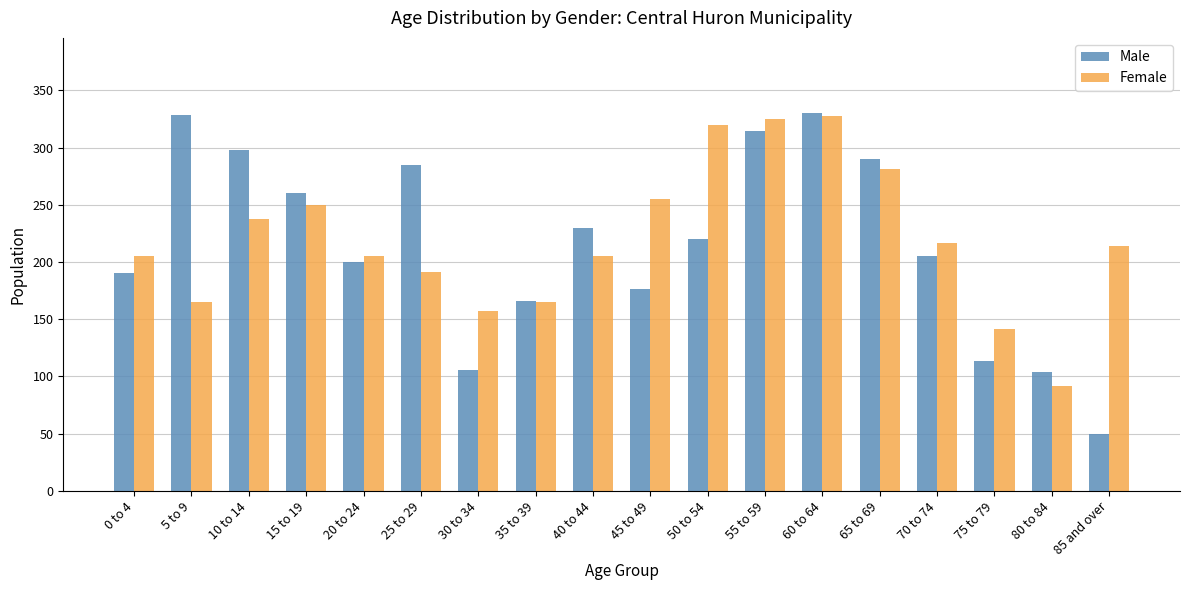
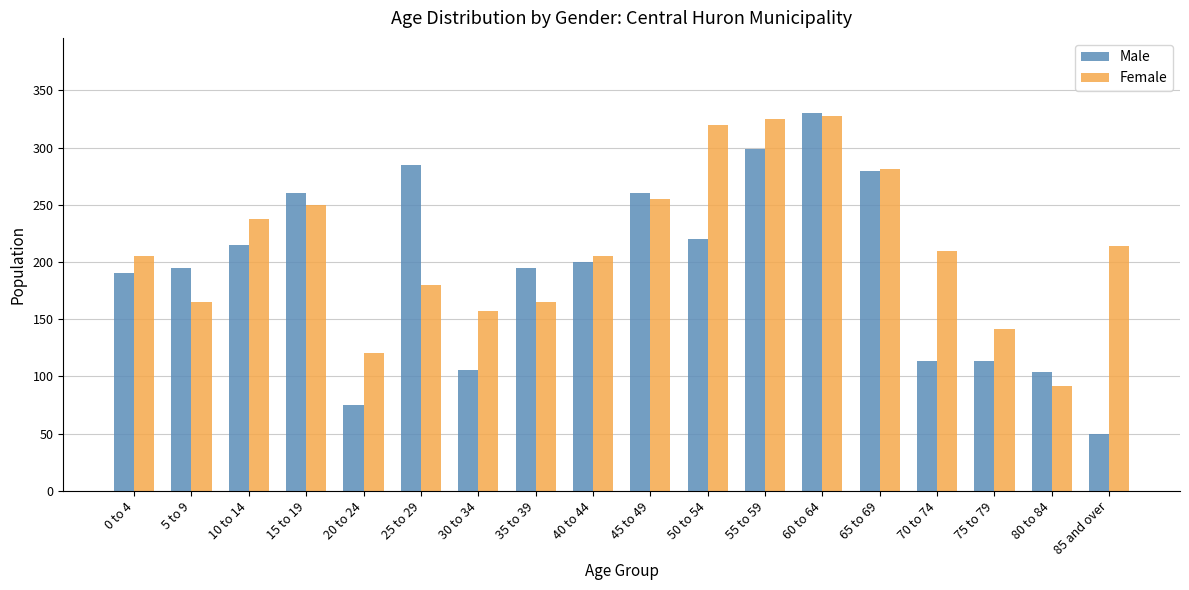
  {
    "Male": {
      "0 to 4": 190,
-     "5 to 9": 329,
-     "10 to 14": 298,
+     "5 to 9": 195,
+     "10 to 14": 215,
      "15 to 19": 260,
-     "20 to 24": 200,
+     "20 to 24": 75,
      "25 to 29": 285,
      "30 to 34": 106,
-     "35 to 39": 166,
-     "40 to 44": 230,
-     "45 to 49": 176,
+     "35 to 39": 195,
+     "40 to 44": 200,
+     "45 to 49": 260,
      "50 to 54": 220,
-     "55 to 59": 315,
+     "55 to 59": 299,
      "60 to 64": 330,
-     "65 to 69": 290,
-     "70 to 74": 205,
+     "65 to 69": 280,
+     "70 to 74": 113,
      "75 to 79": 113,
      "80 to 84": 104,
      "85 and over": 50
    },
    "Female": {
      "0 to 4": 205,
      "5 to 9": 165,
      "10 to 14": 238,
      "15 to 19": 250,
-     "20 to 24": 205,
-     "25 to 29": 191,
+     "20 to 24": 120,
+     "25 to 29": 180,
      "30 to 34": 157,
      "35 to 39": 165,
      "40 to 44": 205,
      "45 to 49": 255,
      "50 to 54": 320,
      "55 to 59": 325,
      "60 to 64": 328,
      "65 to 69": 281,
-     "70 to 74": 217,
+     "70 to 74": 210,
      "75 to 79": 141,
      "80 to 84": 92,
      "85 and over": 214
    }
  }
